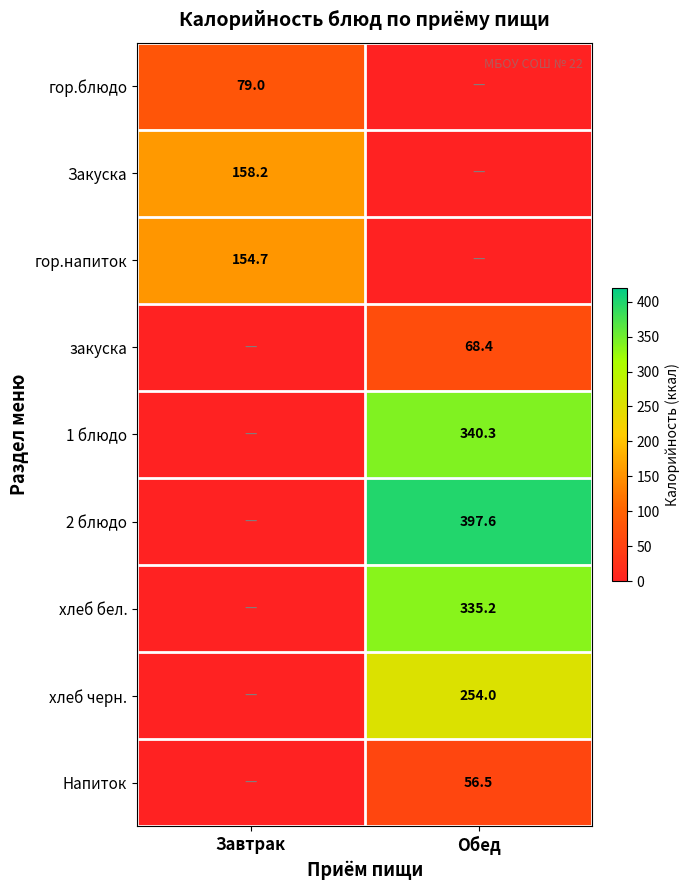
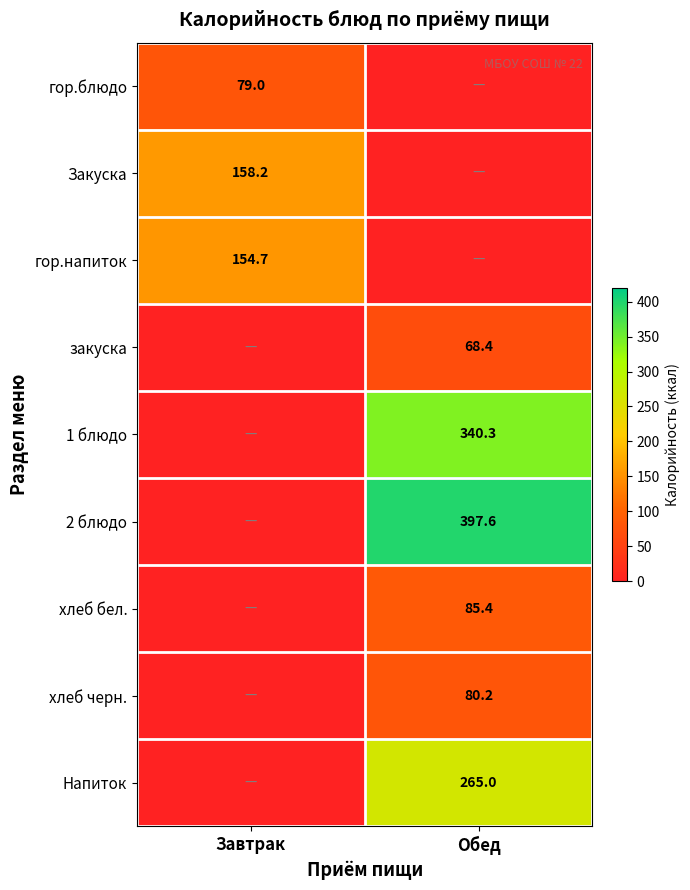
  {
    "гор.блюдо": {
      "Завтрак": 79.0
    },
    "Закуска": {
      "Завтрак": 158.2
    },
    "гор.напиток": {
      "Завтрак": 154.7
    },
    "закуска": {
      "Обед": 68.4
    },
    "1 блюдо": {
      "Обед": 340.3
    },
    "2 блюдо": {
      "Обед": 397.6
    },
    "хлеб бел.": {
-     "Обед": 335.2
+     "Обед": 85.4
    },
    "хлеб черн.": {
-     "Обед": 254.0
+     "Обед": 80.2
    },
    "Напиток": {
-     "Обед": 56.5
+     "Обед": 265.0
    }
  }
